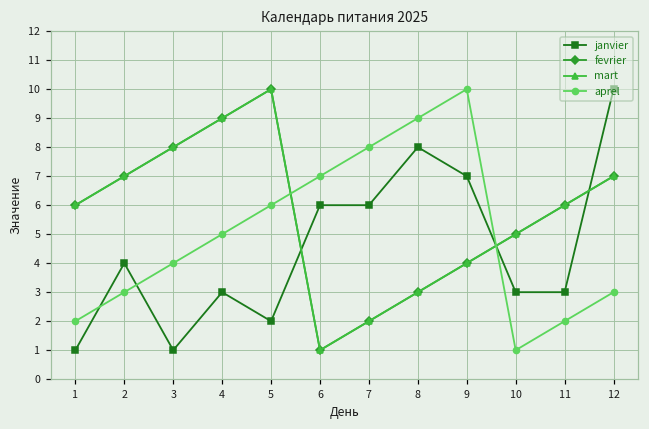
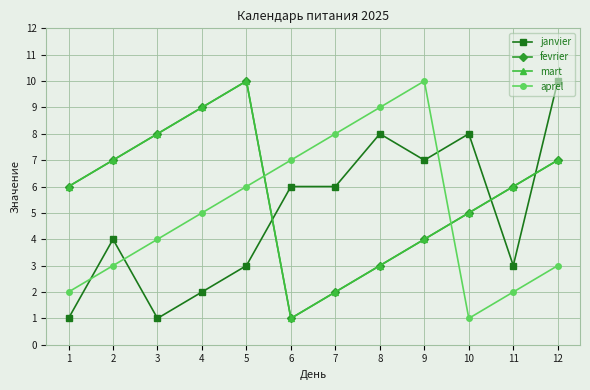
  {
    "janvier": {
      "1": 1,
      "2": 4,
      "3": 1,
-     "4": 3,
-     "5": 2,
+     "4": 2,
+     "5": 3,
      "6": 6,
      "7": 6,
      "8": 8,
      "9": 7,
-     "10": 3,
+     "10": 8,
      "11": 3
    }
  }
